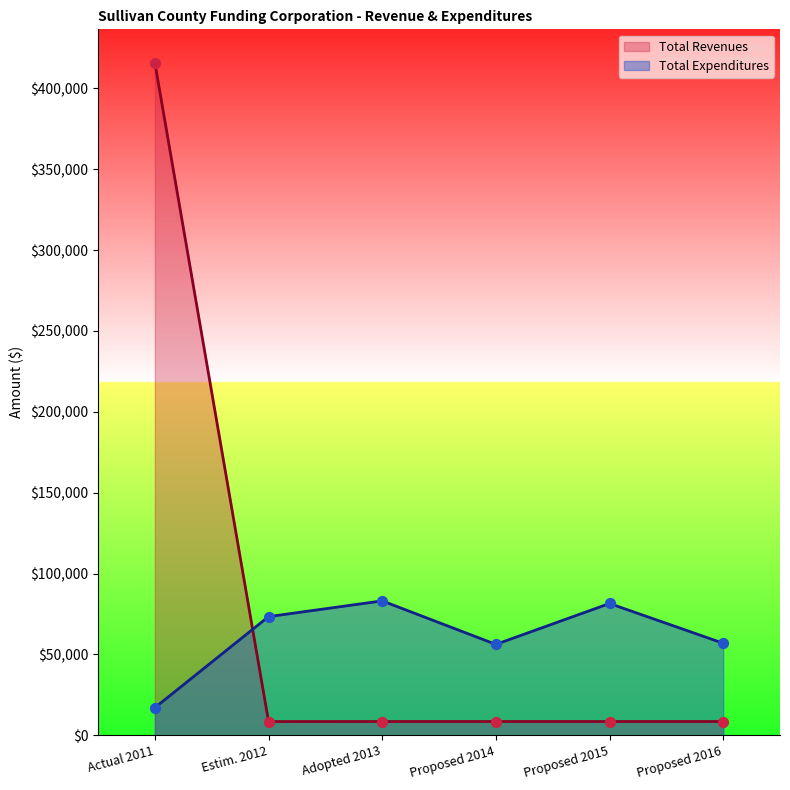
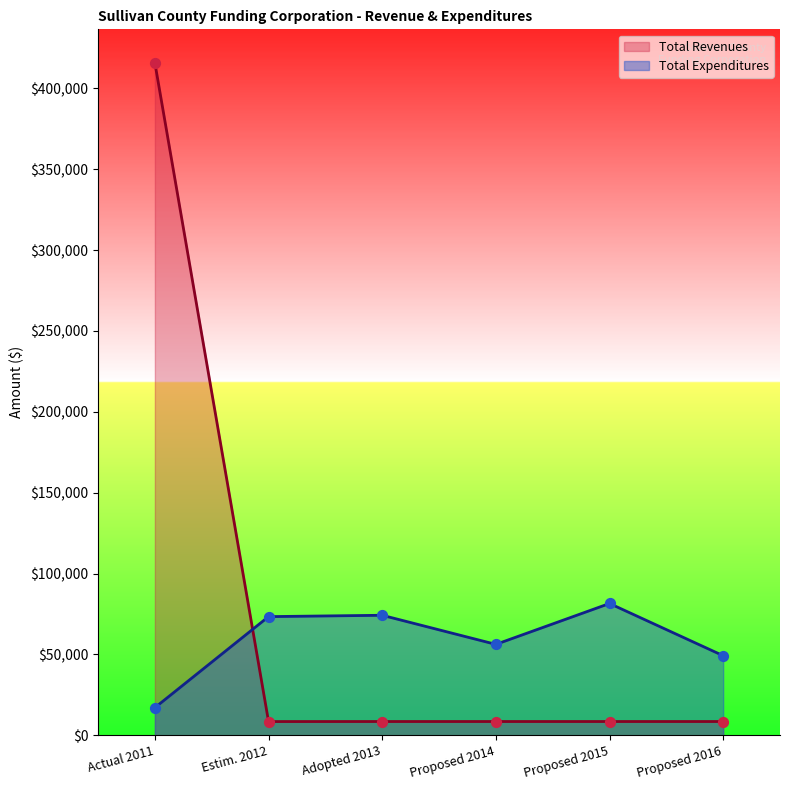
  {
    "Total Revenues": {
      "Actual 2011": "$416,000",
      "Estim. 2012": "$8,000",
      "Adopted 2013": "$9,000",
      "Proposed 2014": "$9,000",
      "Proposed 2015": "$9,000",
      "Proposed 2016": "$9,000"
    },
    "Total Expenditures": {
      "Actual 2011": "$17,000",
      "Estim. 2012": "$73,000",
-     "Adopted 2013": "$83,000",
+     "Adopted 2013": "$74,000",
      "Proposed 2014": "$56,000",
      "Proposed 2015": "$81,000",
-     "Proposed 2016": "$57,000"
+     "Proposed 2016": "$49,000"
    }
  }
